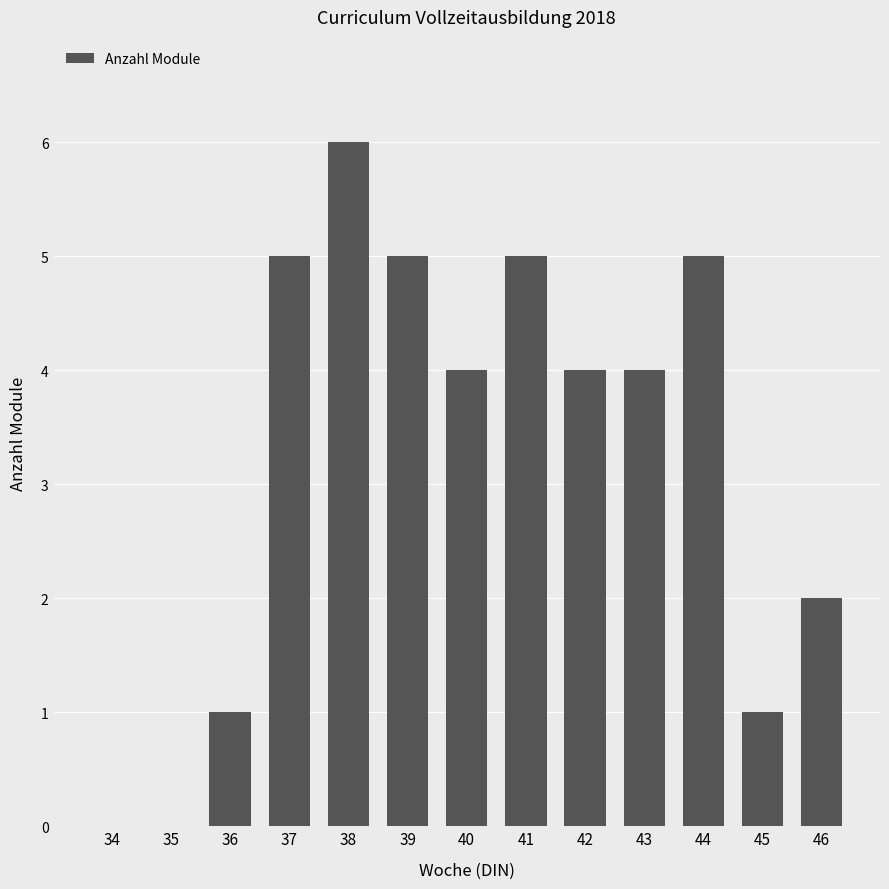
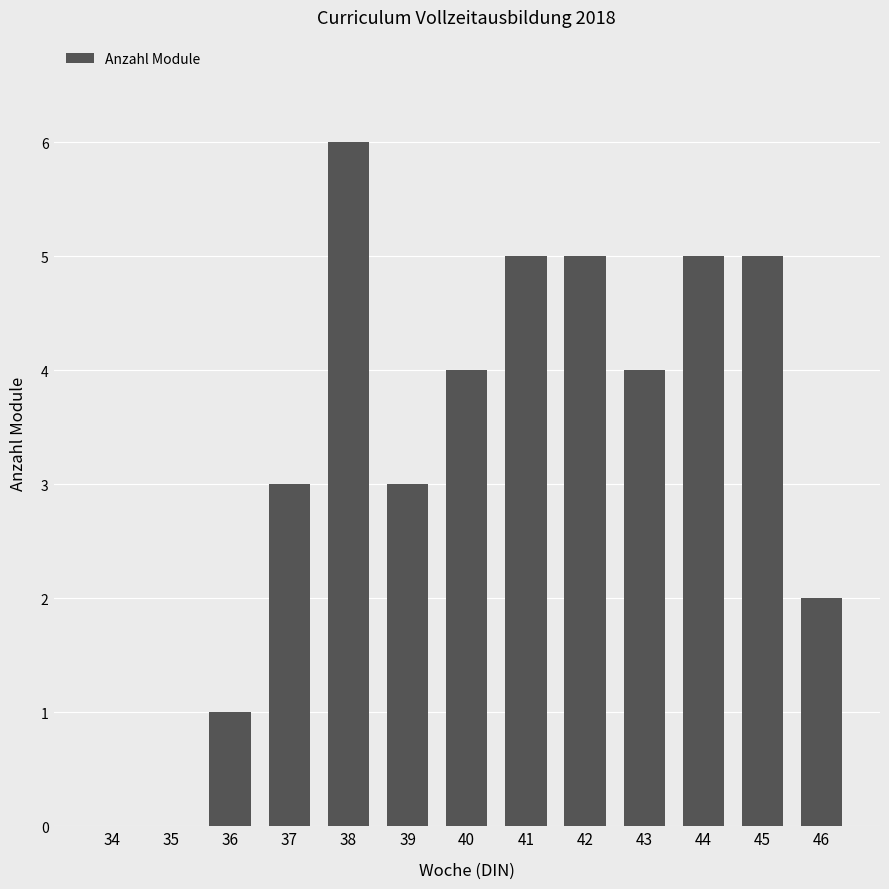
  {
    "34": 0,
    "35": 0,
    "36": 1,
-   "37": 5,
+   "37": 3,
    "38": 6,
-   "39": 5,
+   "39": 3,
    "40": 4,
    "41": 5,
-   "42": 4,
+   "42": 5,
    "43": 4,
    "44": 5,
-   "45": 1,
+   "45": 5,
    "46": 2
  }
